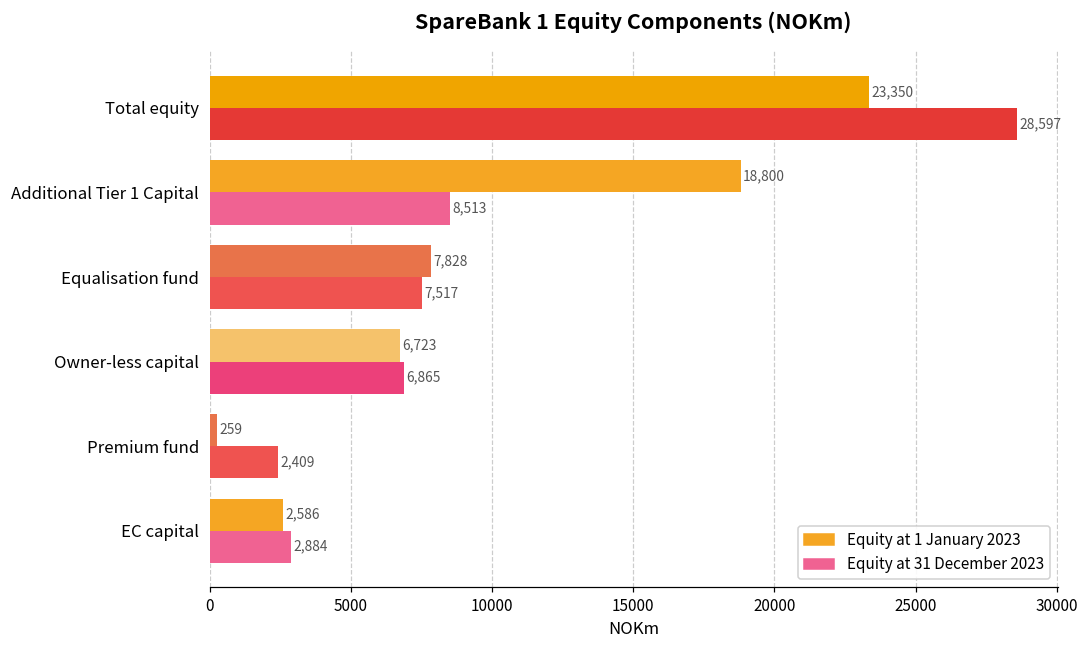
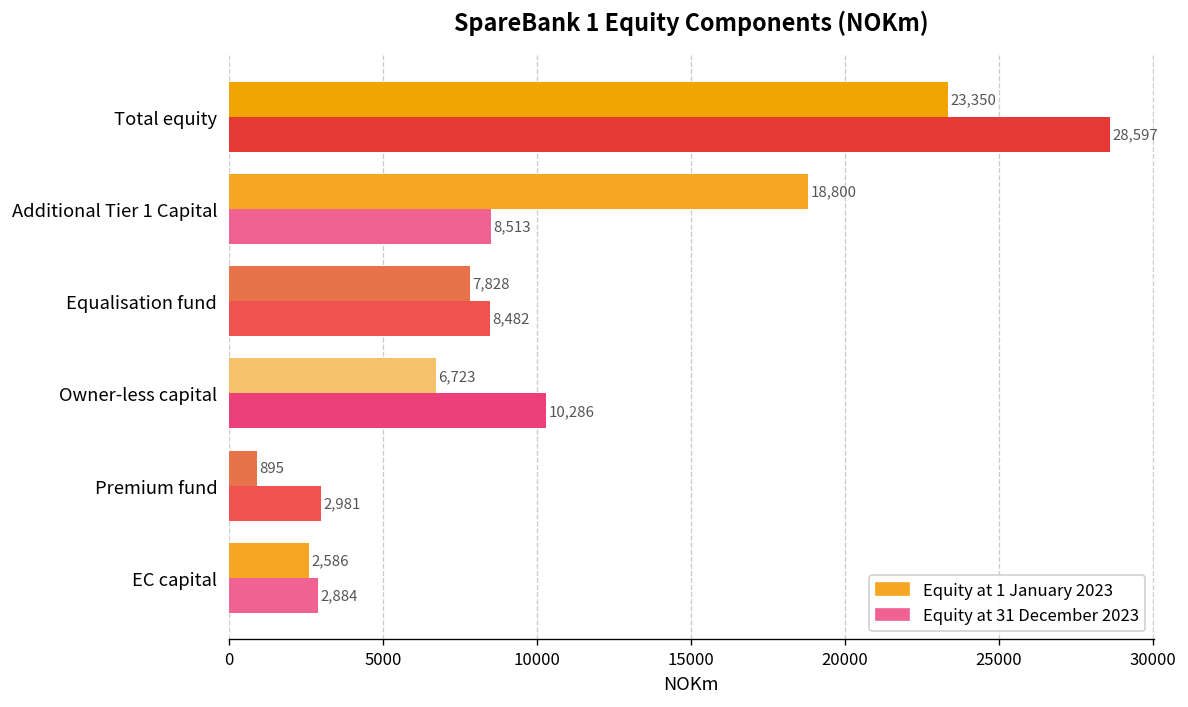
  {
    "Equity at 1 January 2023": {
      "Total equity": "23,350",
      "Additional Tier 1 Capital": "18,800",
      "Equalisation fund": "7,828",
      "Owner-less capital": "6,723",
-     "Premium fund": "259",
+     "Premium fund": "895",
      "EC capital": "2,586"
    },
    "Equity at 31 December 2023": {
      "Total equity": "28,597",
      "Additional Tier 1 Capital": "8,513",
-     "Equalisation fund": "7,517",
-     "Owner-less capital": "6,865",
-     "Premium fund": "2,409",
+     "Equalisation fund": "8,482",
+     "Owner-less capital": "10,286",
+     "Premium fund": "2,981",
      "EC capital": "2,884"
    }
  }
